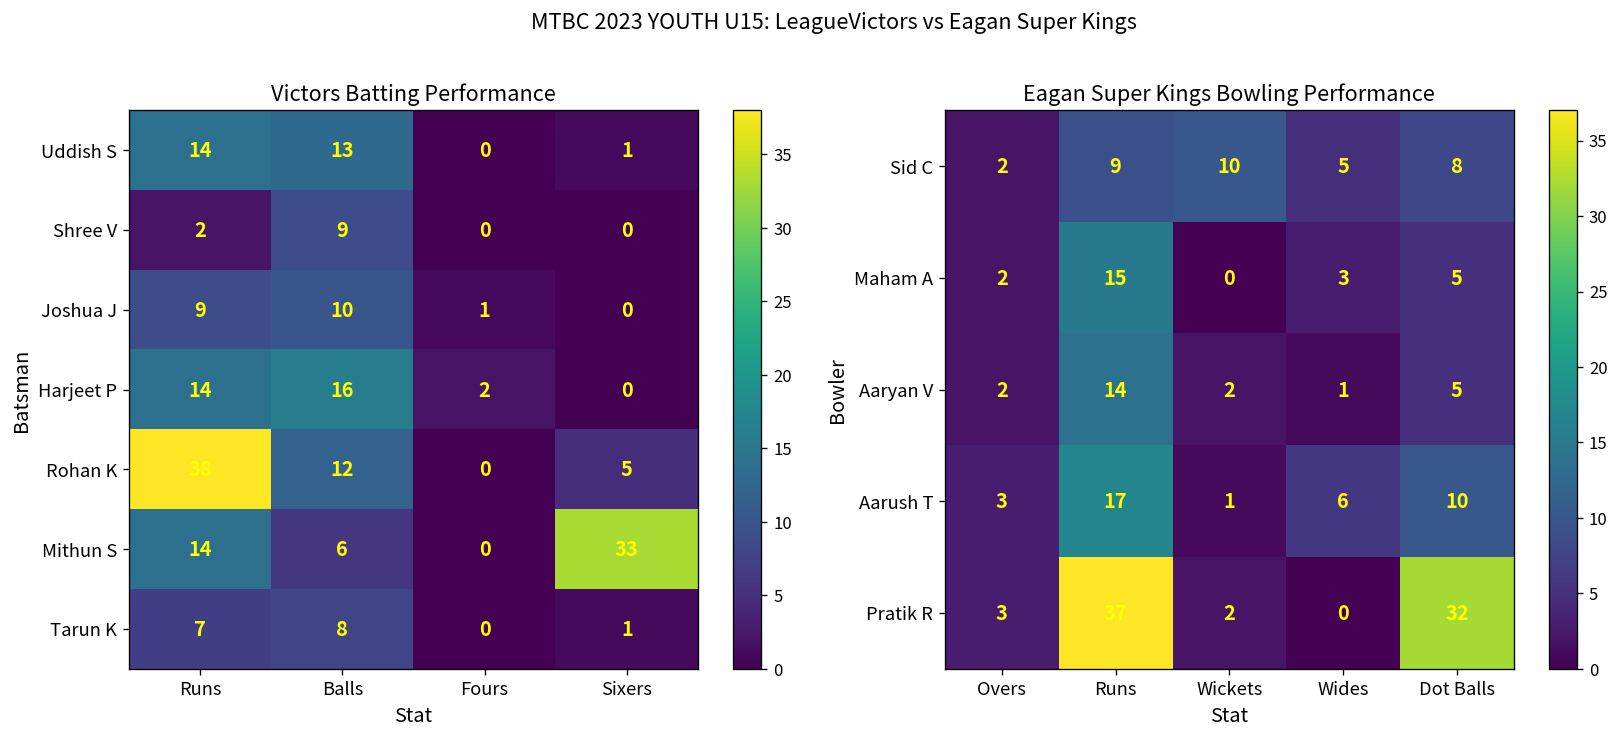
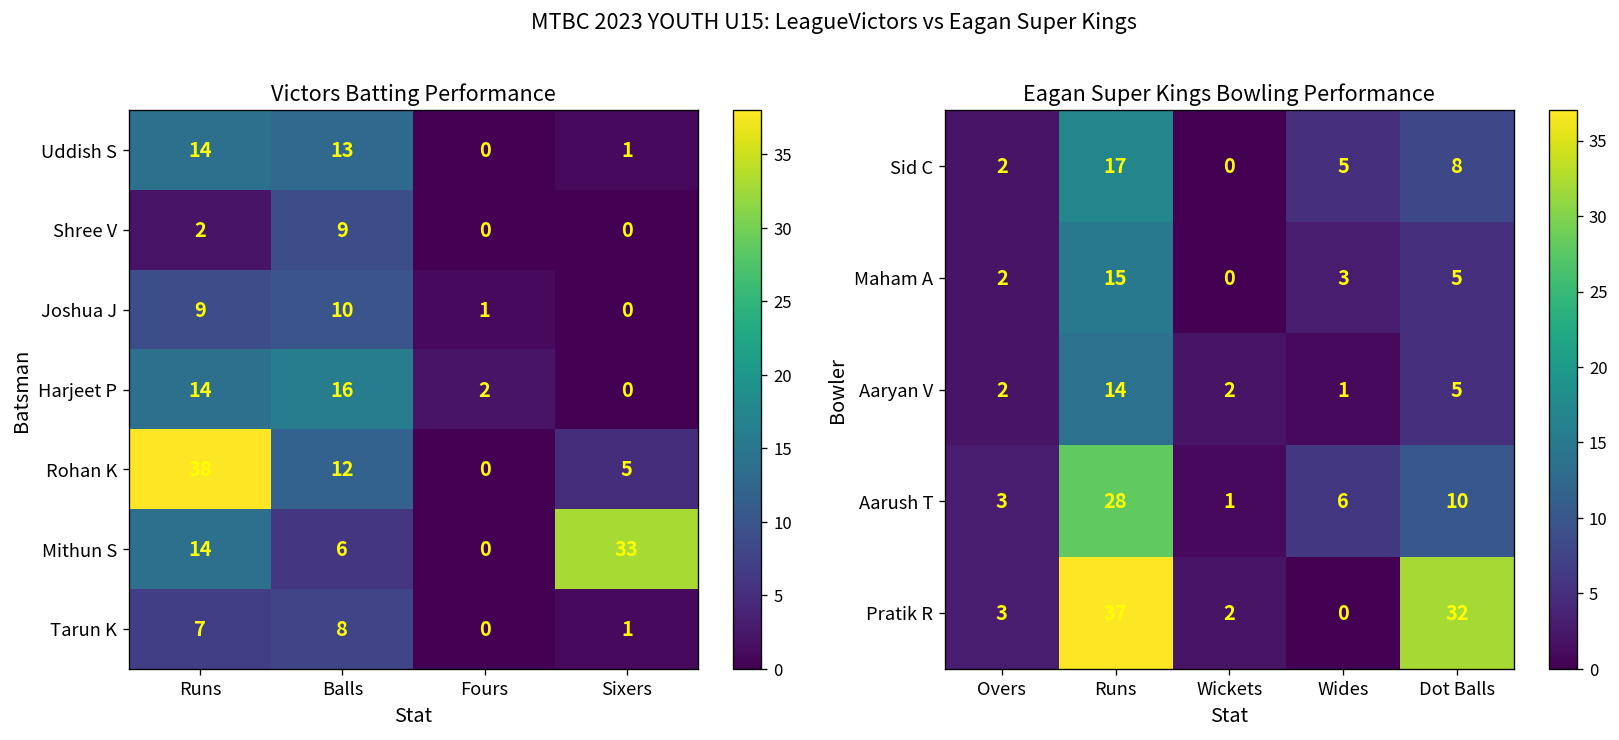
  {
    "Victors Batting Performance": {
      "Uddish S": {
        "Runs": 14,
        "Balls": 13,
        "Fours": 0,
        "Sixers": 1
      },
      "Shree V": {
        "Runs": 2,
        "Balls": 9,
        "Fours": 0,
        "Sixers": 0
      },
      "Joshua J": {
        "Runs": 9,
        "Balls": 10,
        "Fours": 1,
        "Sixers": 0
      },
      "Harjeet P": {
        "Runs": 14,
        "Balls": 16,
        "Fours": 2,
        "Sixers": 0
      },
      "Rohan K": {
        "Balls": 12,
        "Fours": 0,
        "Sixers": 5
      },
      "Mithun S": {
        "Runs": 14,
        "Balls": 6,
        "Fours": 0,
        "Sixers": 33
      },
      "Tarun K": {
        "Runs": 7,
        "Balls": 8,
        "Fours": 0,
        "Sixers": 1
      }
    },
    "Eagan Super Kings Bowling Performance": {
      "Sid C": {
        "Overs": 2,
-       "Runs": 9,
-       "Wickets": 10,
+       "Runs": 17,
+       "Wickets": 0,
        "Wides": 5,
        "Dot Balls": 8
      },
      "Maham A": {
        "Overs": 2,
        "Runs": 15,
        "Wickets": 0,
        "Wides": 3,
        "Dot Balls": 5
      },
      "Aaryan V": {
        "Overs": 2,
        "Runs": 14,
        "Wickets": 2,
        "Wides": 1,
        "Dot Balls": 5
      },
      "Aarush T": {
        "Overs": 3,
-       "Runs": 17,
+       "Runs": 28,
        "Wickets": 1,
        "Wides": 6,
        "Dot Balls": 10
      },
      "Pratik R": {
        "Overs": 3,
        "Wickets": 2,
        "Wides": 0,
        "Dot Balls": 32
      }
    }
  }
